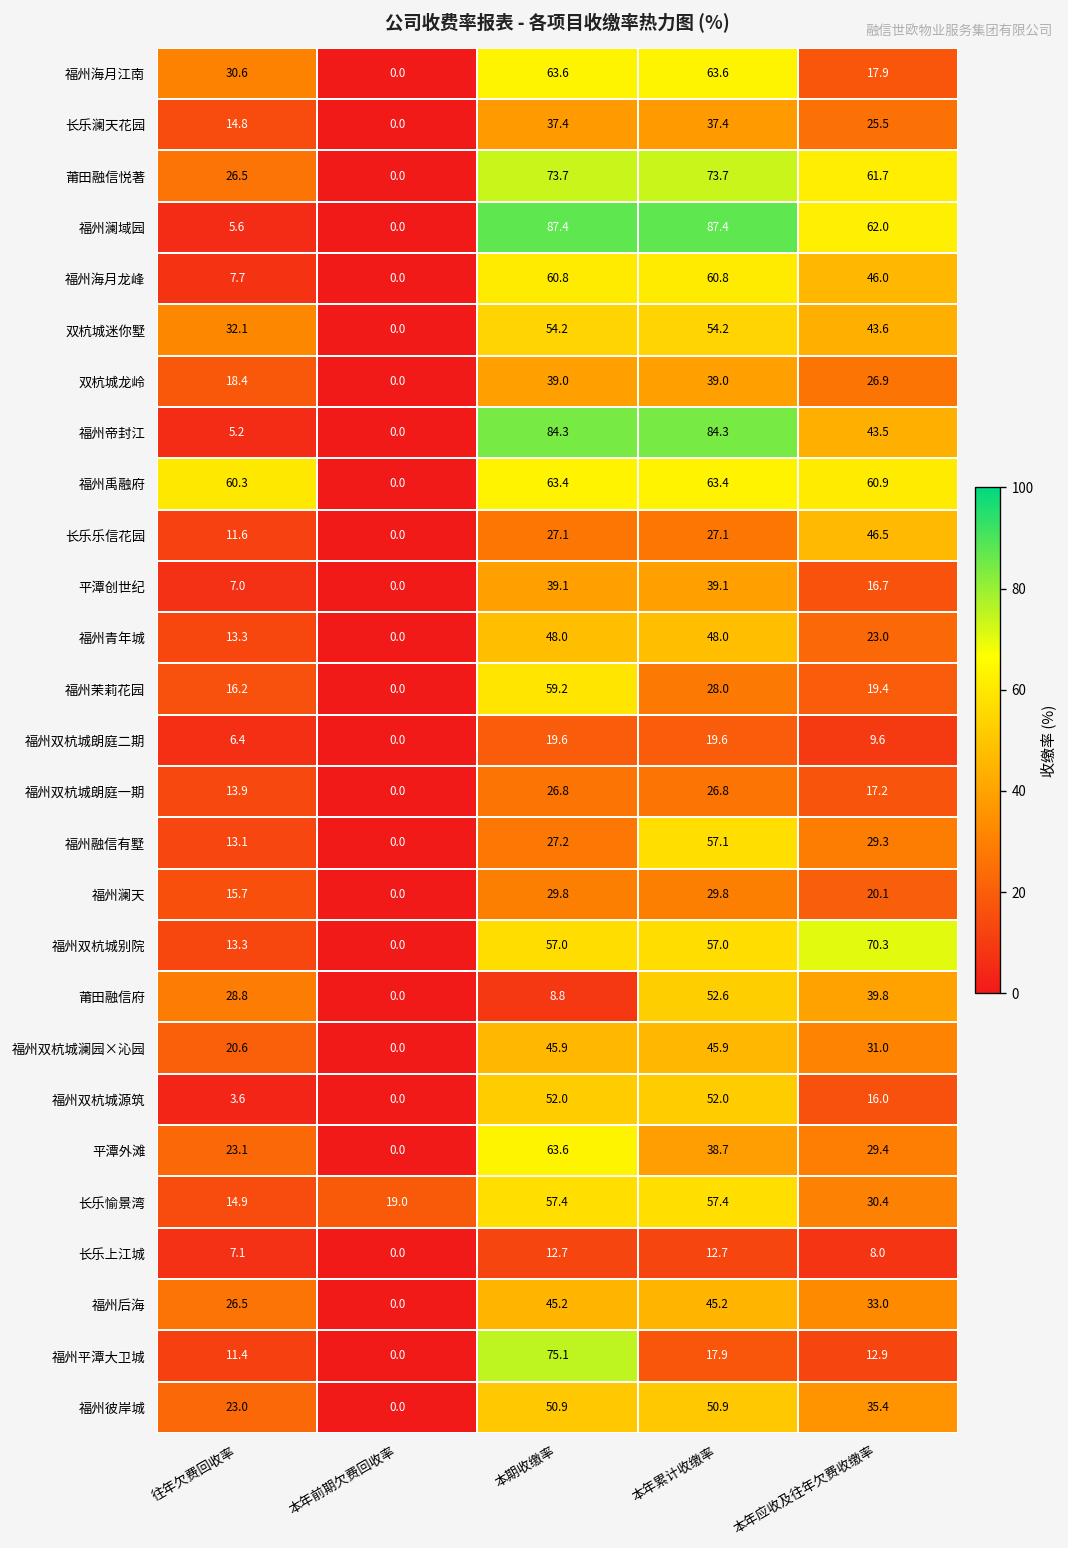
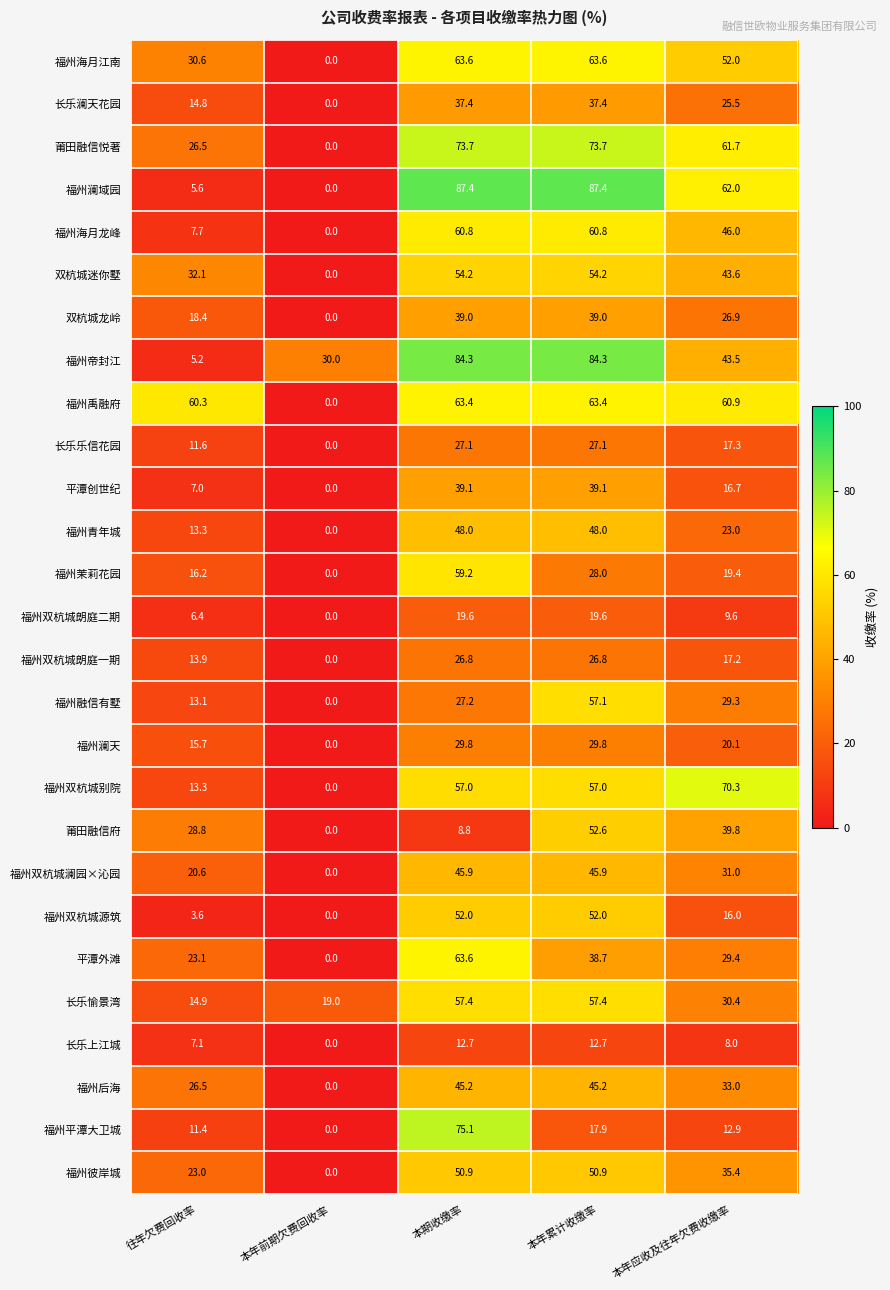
  {
    "福州海月江南": {
      "往年欠费回收率": 30.6,
      "本年前期欠费回收率": 0.0,
      "本期收缴率": 63.6,
      "本年累计收缴率": 63.6,
-     "本年应收及往年欠费收缴率": 17.9
+     "本年应收及往年欠费收缴率": 52.0
    },
    "长乐澜天花园": {
      "往年欠费回收率": 14.8,
      "本年前期欠费回收率": 0.0,
      "本期收缴率": 37.4,
      "本年累计收缴率": 37.4,
      "本年应收及往年欠费收缴率": 25.5
    },
    "莆田融信悦著": {
      "往年欠费回收率": 26.5,
      "本年前期欠费回收率": 0.0,
      "本期收缴率": 73.7,
      "本年累计收缴率": 73.7,
      "本年应收及往年欠费收缴率": 61.7
    },
    "福州澜域园": {
      "往年欠费回收率": 5.6,
      "本年前期欠费回收率": 0.0,
      "本期收缴率": 87.4,
      "本年累计收缴率": 87.4,
      "本年应收及往年欠费收缴率": 62.0
    },
    "福州海月龙峰": {
      "往年欠费回收率": 7.7,
      "本年前期欠费回收率": 0.0,
      "本期收缴率": 60.8,
      "本年累计收缴率": 60.8,
      "本年应收及往年欠费收缴率": 46.0
    },
    "双杭城迷你墅": {
      "往年欠费回收率": 32.1,
      "本年前期欠费回收率": 0.0,
      "本期收缴率": 54.2,
      "本年累计收缴率": 54.2,
      "本年应收及往年欠费收缴率": 43.6
    },
    "双杭城龙岭": {
      "往年欠费回收率": 18.4,
      "本年前期欠费回收率": 0.0,
      "本期收缴率": 39.0,
      "本年累计收缴率": 39.0,
      "本年应收及往年欠费收缴率": 26.9
    },
    "福州帝封江": {
      "往年欠费回收率": 5.2,
-     "本年前期欠费回收率": 0.0,
+     "本年前期欠费回收率": 30.0,
      "本期收缴率": 84.3,
      "本年累计收缴率": 84.3,
      "本年应收及往年欠费收缴率": 43.5
    },
    "福州禹融府": {
      "往年欠费回收率": 60.3,
      "本年前期欠费回收率": 0.0,
      "本期收缴率": 63.4,
      "本年累计收缴率": 63.4,
      "本年应收及往年欠费收缴率": 60.9
    },
    "长乐乐信花园": {
      "往年欠费回收率": 11.6,
      "本年前期欠费回收率": 0.0,
      "本期收缴率": 27.1,
      "本年累计收缴率": 27.1,
-     "本年应收及往年欠费收缴率": 46.5
+     "本年应收及往年欠费收缴率": 17.3
    },
    "平潭创世纪": {
      "往年欠费回收率": 7.0,
      "本年前期欠费回收率": 0.0,
      "本期收缴率": 39.1,
      "本年累计收缴率": 39.1,
      "本年应收及往年欠费收缴率": 16.7
    },
    "福州青年城": {
      "往年欠费回收率": 13.3,
      "本年前期欠费回收率": 0.0,
      "本期收缴率": 48.0,
      "本年累计收缴率": 48.0,
      "本年应收及往年欠费收缴率": 23.0
    },
    "福州茉莉花园": {
      "往年欠费回收率": 16.2,
      "本年前期欠费回收率": 0.0,
      "本期收缴率": 59.2,
      "本年累计收缴率": 28.0,
      "本年应收及往年欠费收缴率": 19.4
    },
    "福州双杭城朗庭二期": {
      "往年欠费回收率": 6.4,
      "本年前期欠费回收率": 0.0,
      "本期收缴率": 19.6,
      "本年累计收缴率": 19.6,
      "本年应收及往年欠费收缴率": 9.6
    },
    "福州双杭城朗庭一期": {
      "往年欠费回收率": 13.9,
      "本年前期欠费回收率": 0.0,
      "本期收缴率": 26.8,
      "本年累计收缴率": 26.8,
      "本年应收及往年欠费收缴率": 17.2
    },
    "福州融信有墅": {
      "往年欠费回收率": 13.1,
      "本年前期欠费回收率": 0.0,
      "本期收缴率": 27.2,
      "本年累计收缴率": 57.1,
      "本年应收及往年欠费收缴率": 29.3
    },
    "福州澜天": {
      "往年欠费回收率": 15.7,
      "本年前期欠费回收率": 0.0,
      "本期收缴率": 29.8,
      "本年累计收缴率": 29.8,
      "本年应收及往年欠费收缴率": 20.1
    },
    "福州双杭城别院": {
      "往年欠费回收率": 13.3,
      "本年前期欠费回收率": 0.0,
      "本期收缴率": 57.0,
      "本年累计收缴率": 57.0,
      "本年应收及往年欠费收缴率": 70.3
    },
    "莆田融信府": {
      "往年欠费回收率": 28.8,
      "本年前期欠费回收率": 0.0,
      "本期收缴率": 8.8,
      "本年累计收缴率": 52.6,
      "本年应收及往年欠费收缴率": 39.8
    },
    "福州双杭城澜园×沁园": {
      "往年欠费回收率": 20.6,
      "本年前期欠费回收率": 0.0,
      "本期收缴率": 45.9,
      "本年累计收缴率": 45.9,
      "本年应收及往年欠费收缴率": 31.0
    },
    "福州双杭城源筑": {
      "往年欠费回收率": 3.6,
      "本年前期欠费回收率": 0.0,
      "本期收缴率": 52.0,
      "本年累计收缴率": 52.0,
      "本年应收及往年欠费收缴率": 16.0
    },
    "平潭外滩": {
      "往年欠费回收率": 23.1,
      "本年前期欠费回收率": 0.0,
      "本期收缴率": 63.6,
      "本年累计收缴率": 38.7,
      "本年应收及往年欠费收缴率": 29.4
    },
    "长乐愉景湾": {
      "往年欠费回收率": 14.9,
      "本年前期欠费回收率": 19.0,
      "本期收缴率": 57.4,
      "本年累计收缴率": 57.4,
      "本年应收及往年欠费收缴率": 30.4
    },
    "长乐上江城": {
      "往年欠费回收率": 7.1,
      "本年前期欠费回收率": 0.0,
      "本期收缴率": 12.7,
      "本年累计收缴率": 12.7,
      "本年应收及往年欠费收缴率": 8.0
    },
    "福州后海": {
      "往年欠费回收率": 26.5,
      "本年前期欠费回收率": 0.0,
      "本期收缴率": 45.2,
      "本年累计收缴率": 45.2,
      "本年应收及往年欠费收缴率": 33.0
    },
    "福州平潭大卫城": {
      "往年欠费回收率": 11.4,
      "本年前期欠费回收率": 0.0,
      "本期收缴率": 75.1,
      "本年累计收缴率": 17.9,
      "本年应收及往年欠费收缴率": 12.9
    },
    "福州彼岸城": {
      "往年欠费回收率": 23.0,
      "本年前期欠费回收率": 0.0,
      "本期收缴率": 50.9,
      "本年累计收缴率": 50.9,
      "本年应收及往年欠费收缴率": 35.4
    }
  }
